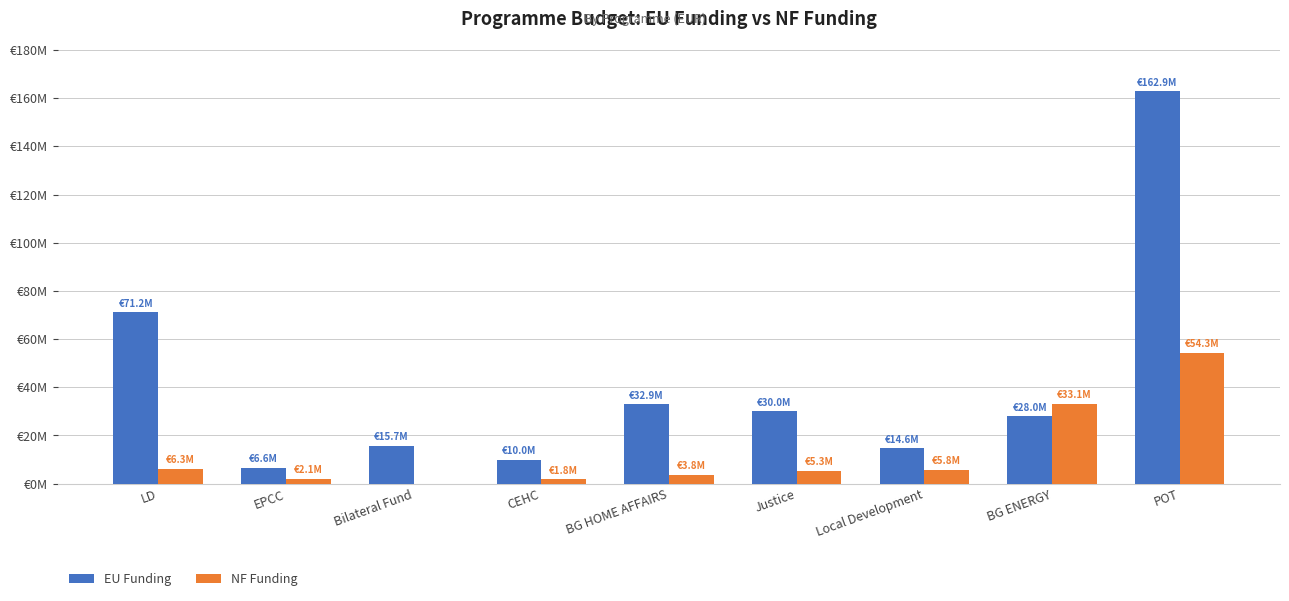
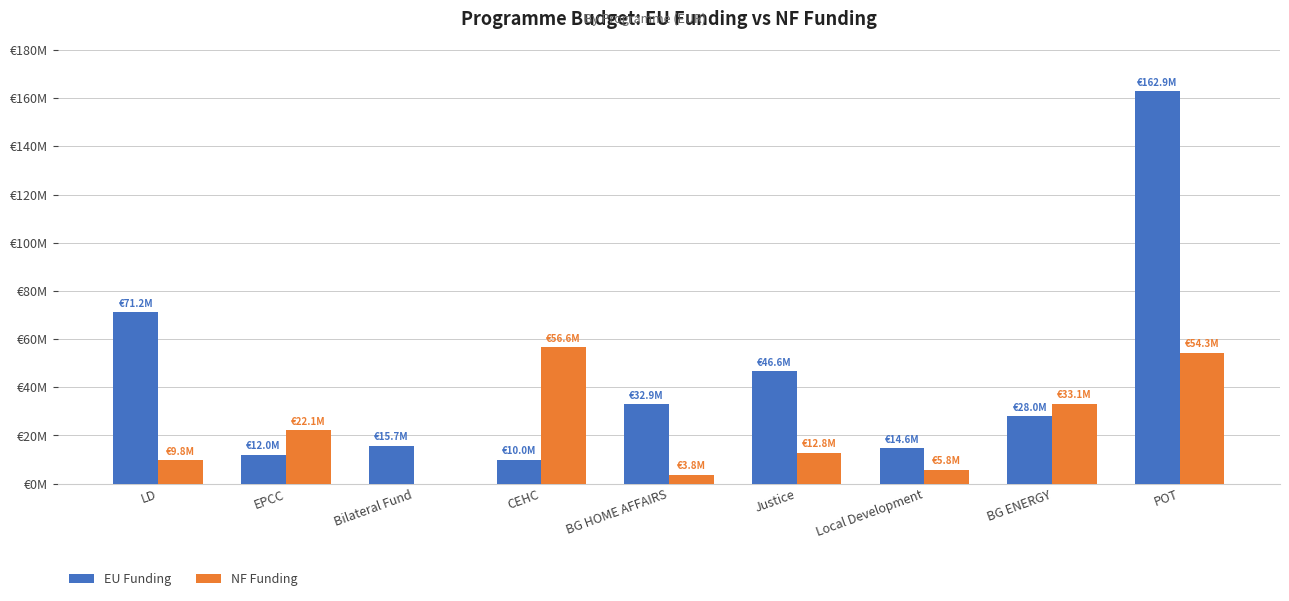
  {
    "EU Funding": {
      "LD": "€71.2M",
-     "EPCC": "€6.6M",
+     "EPCC": "€12.0M",
      "Bilateral Fund": "€15.7M",
      "CEHC": "€10.0M",
      "BG HOME AFFAIRS": "€32.9M",
-     "Justice": "€30.0M",
+     "Justice": "€46.6M",
      "Local Development": "€14.6M",
      "BG ENERGY": "€28.0M",
      "POT": "€162.9M"
    },
    "NF Funding": {
-     "LD": "€6.3M",
-     "EPCC": "€2.1M",
-     "CEHC": "€1.8M",
+     "LD": "€9.8M",
+     "EPCC": "€22.1M",
+     "CEHC": "€56.6M",
      "BG HOME AFFAIRS": "€3.8M",
-     "Justice": "€5.3M",
+     "Justice": "€12.8M",
      "Local Development": "€5.8M",
      "BG ENERGY": "€33.1M",
      "POT": "€54.3M"
    }
  }
